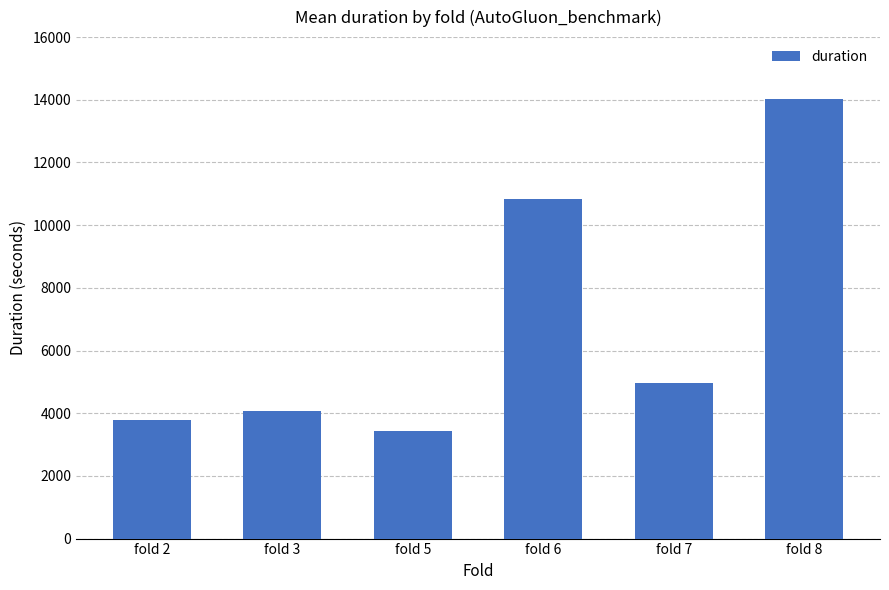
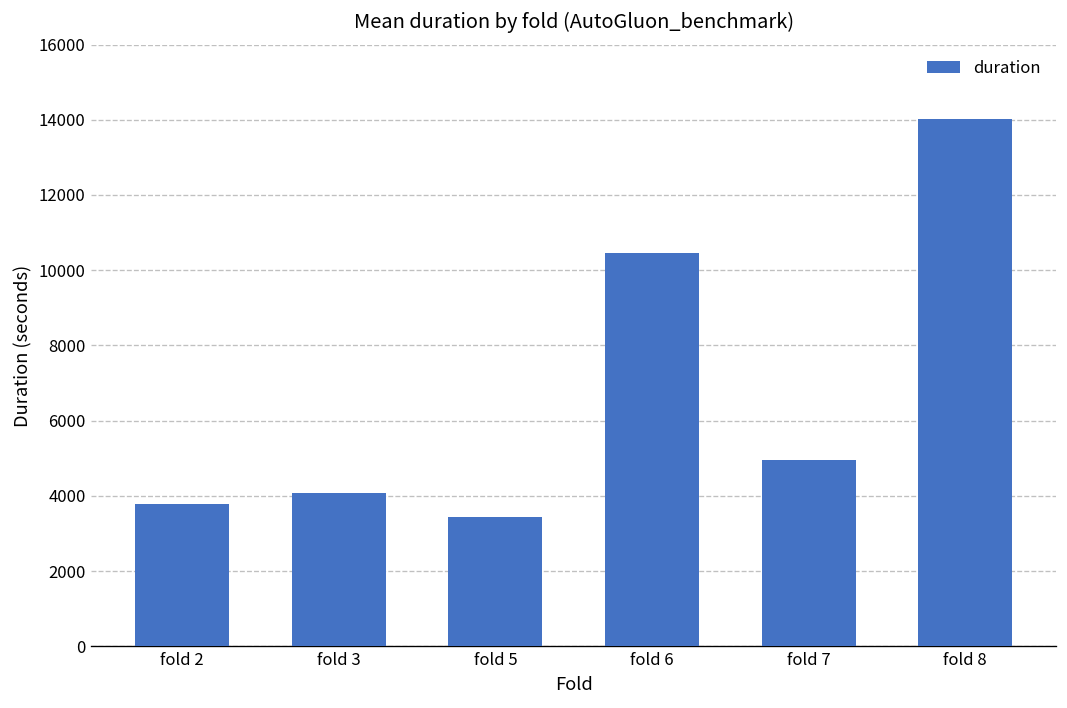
  {
    "fold 2": 3800,
    "fold 3": 4100,
    "fold 5": 3400,
-   "fold 6": 10800,
+   "fold 6": 10500,
    "fold 7": 5000,
    "fold 8": 14000
  }
